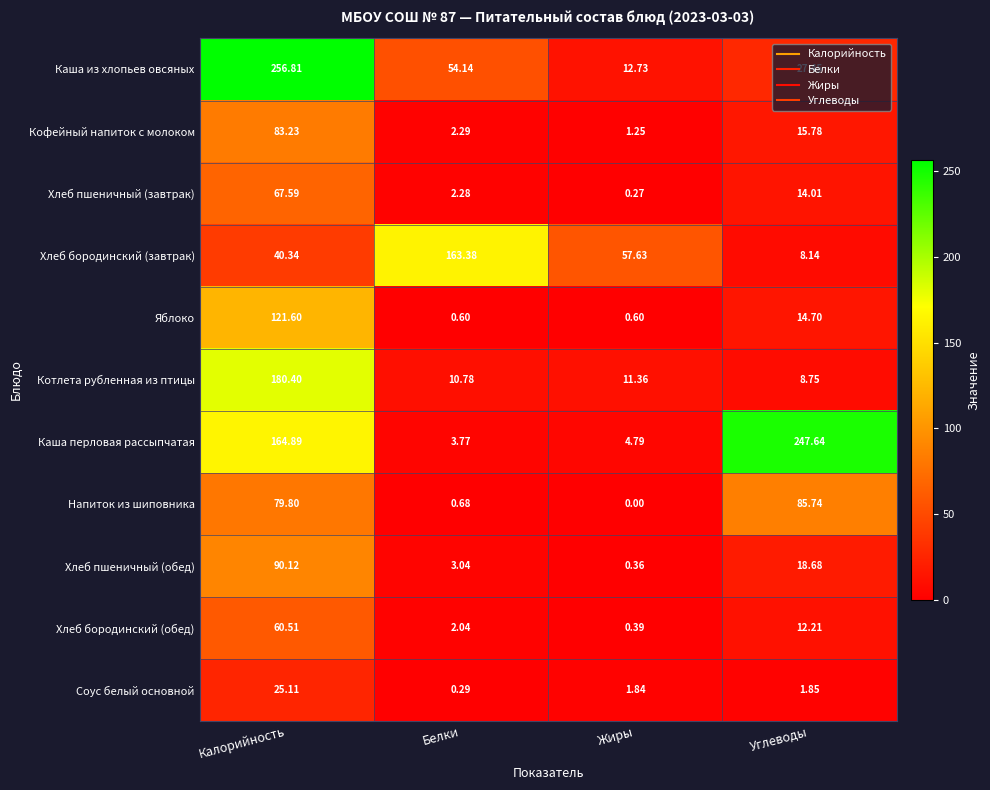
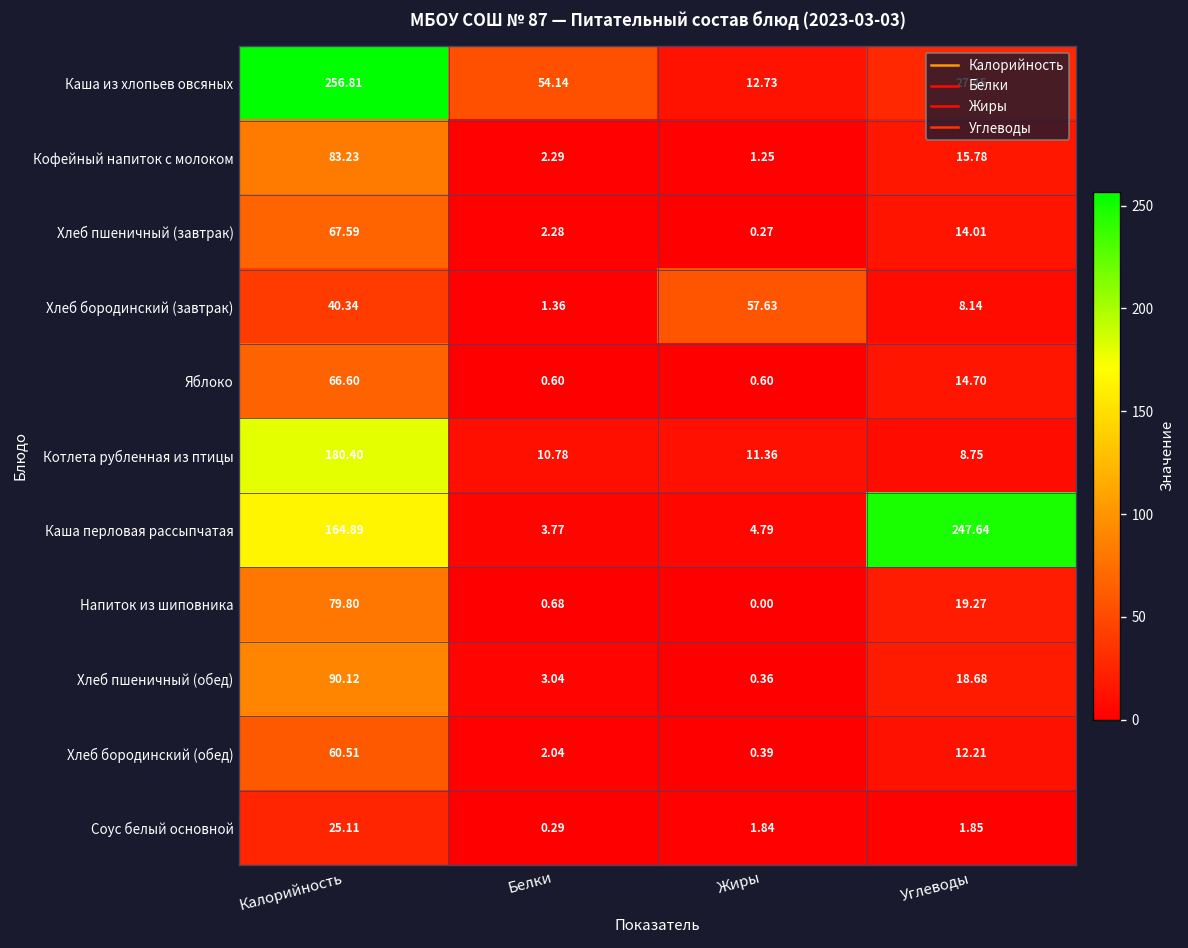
  {
    "Каша из хлопьев овсяных": {
      "Калорийность": 256.81,
      "Белки": 54.14,
      "Жиры": 12.73
    },
    "Кофейный напиток с молоком": {
      "Калорийность": 83.23,
      "Белки": 2.29,
      "Жиры": 1.25,
      "Углеводы": 15.78
    },
    "Хлеб пшеничный (завтрак)": {
      "Калорийность": 67.59,
      "Белки": 2.28,
      "Жиры": 0.27,
      "Углеводы": 14.01
    },
    "Хлеб бородинский (завтрак)": {
      "Калорийность": 40.34,
-     "Белки": 163.38,
+     "Белки": 1.36,
      "Жиры": 57.63,
      "Углеводы": 8.14
    },
    "Яблоко": {
-     "Калорийность": 121.60,
+     "Калорийность": 66.60,
      "Белки": 0.60,
      "Жиры": 0.60,
      "Углеводы": 14.70
    },
    "Котлета рубленная из птицы": {
      "Калорийность": 180.40,
      "Белки": 10.78,
      "Жиры": 11.36,
      "Углеводы": 8.75
    },
    "Каша перловая рассыпчатая": {
      "Калорийность": 164.89,
      "Белки": 3.77,
      "Жиры": 4.79,
      "Углеводы": 247.64
    },
    "Напиток из шиповника": {
      "Калорийность": 79.80,
      "Белки": 0.68,
      "Жиры": 0.00,
-     "Углеводы": 85.74
+     "Углеводы": 19.27
    },
    "Хлеб пшеничный (обед)": {
      "Калорийность": 90.12,
      "Белки": 3.04,
      "Жиры": 0.36,
      "Углеводы": 18.68
    },
    "Хлеб бородинский (обед)": {
      "Калорийность": 60.51,
      "Белки": 2.04,
      "Жиры": 0.39,
      "Углеводы": 12.21
    },
    "Соус белый основной": {
      "Калорийность": 25.11,
      "Белки": 0.29,
      "Жиры": 1.84,
      "Углеводы": 1.85
    }
  }
